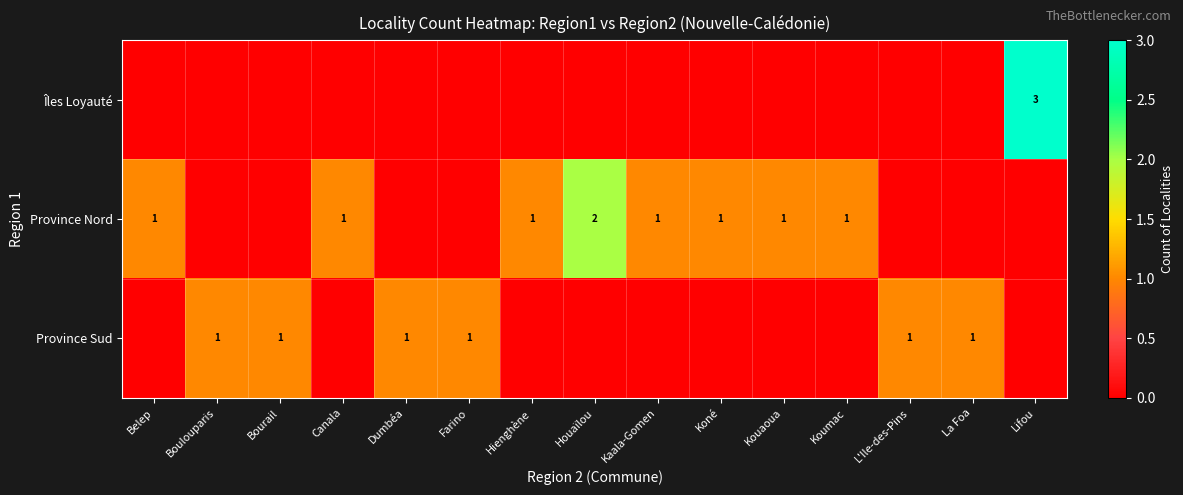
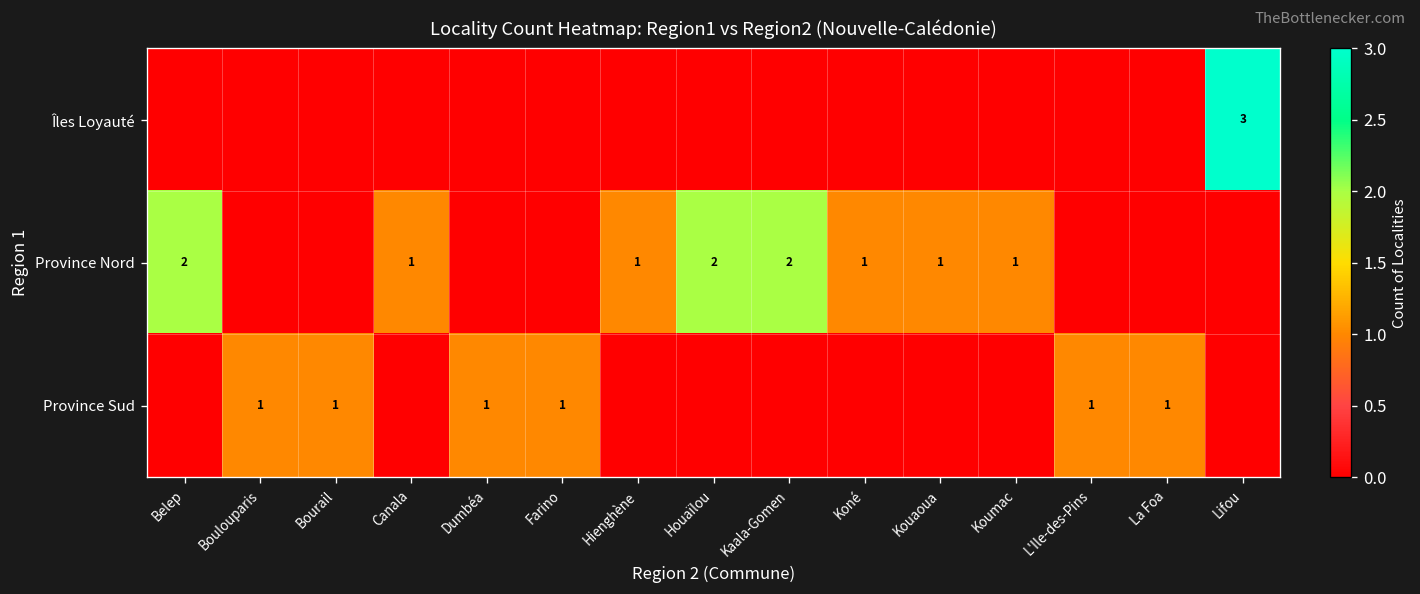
  {
    "Îles Loyauté": {
      "Lifou": 3
    },
    "Province Nord": {
-     "Belep": 1,
+     "Belep": 2,
      "Canala": 1,
      "Hienghène": 1,
      "Houaïlou": 2,
-     "Kaala-Gomen": 1,
+     "Kaala-Gomen": 2,
      "Koné": 1,
      "Kouaoua": 1,
      "Koumac": 1
    },
    "Province Sud": {
      "Boulouparis": 1,
      "Bourail": 1,
      "Dumbéa": 1,
      "Farino": 1,
      "L'Ile-des-Pins": 1,
      "La Foa": 1
    }
  }
